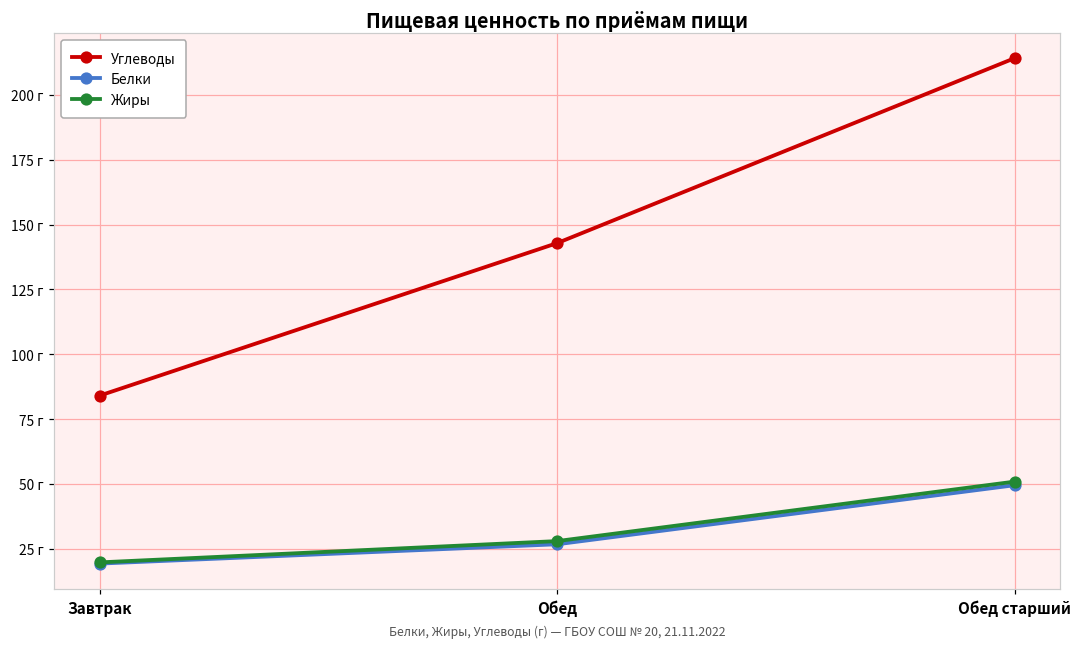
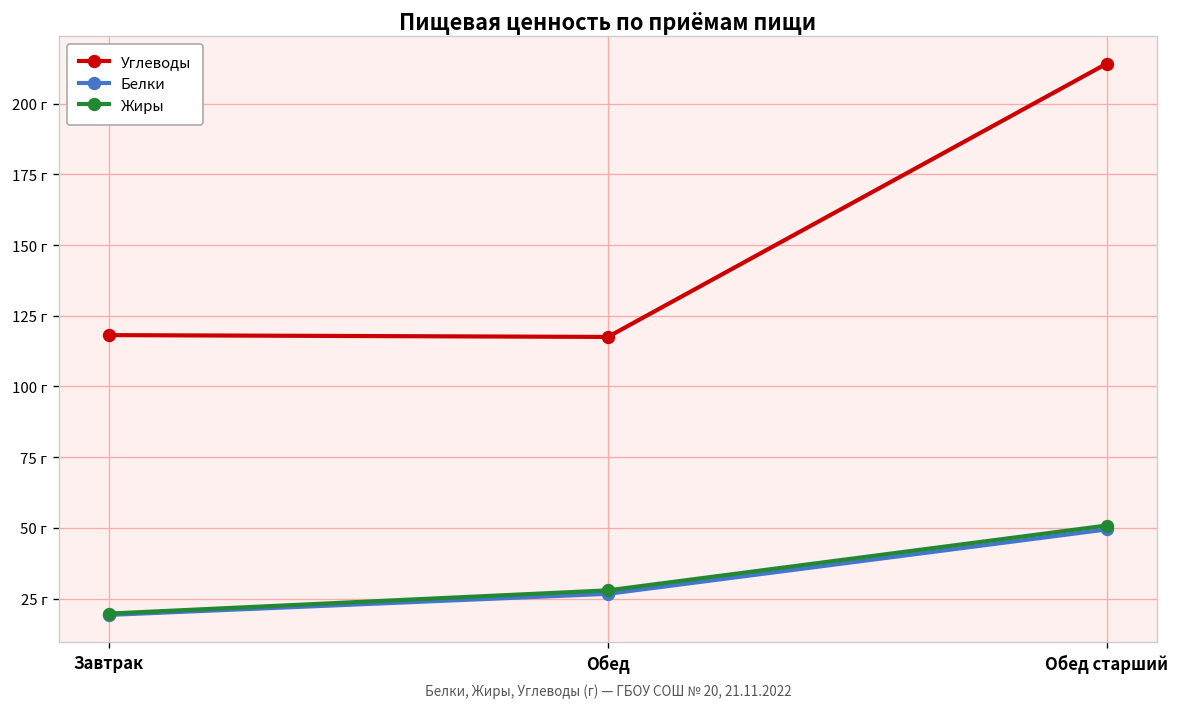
  {
    "Углеводы": {
-     "Завтрак": "84 г",
-     "Обед": "143 г",
+     "Завтрак": "118 г",
+     "Обед": "118 г",
      "Обед старший": "214 г"
    },
    "Белки": {
      "Обед": "27 г",
      "Обед старший": "49 г"
    },
    "Жиры": {
      "Обед": "28 г",
      "Обед старший": "51 г"
    }
  }
